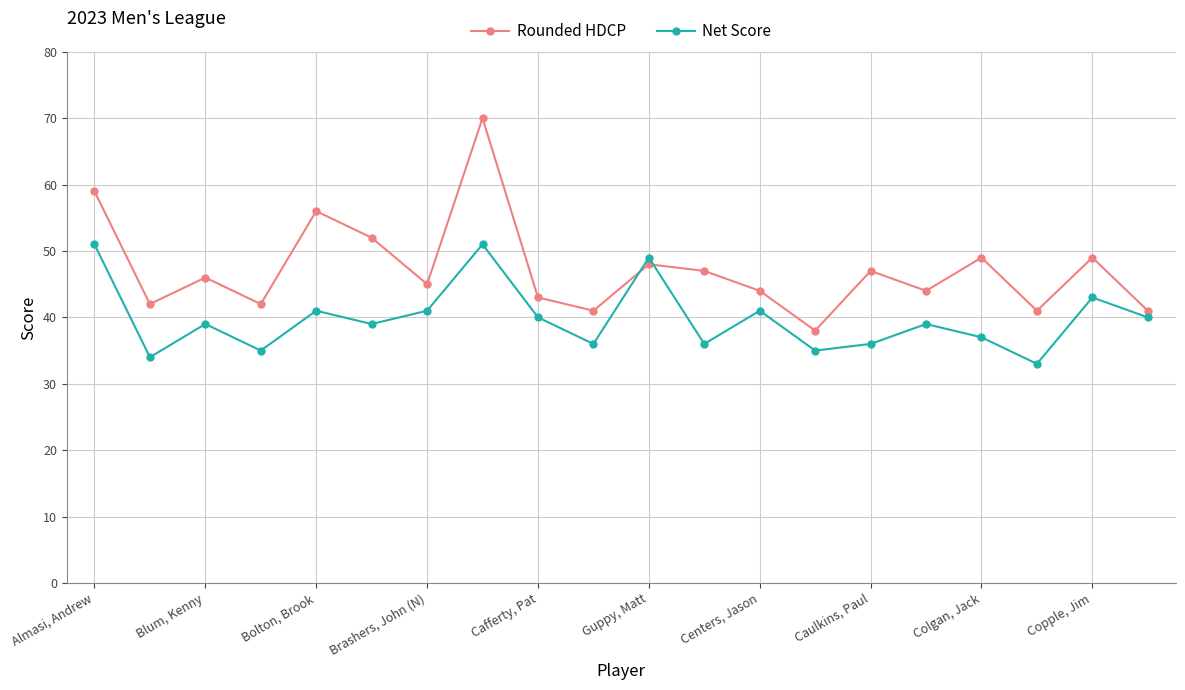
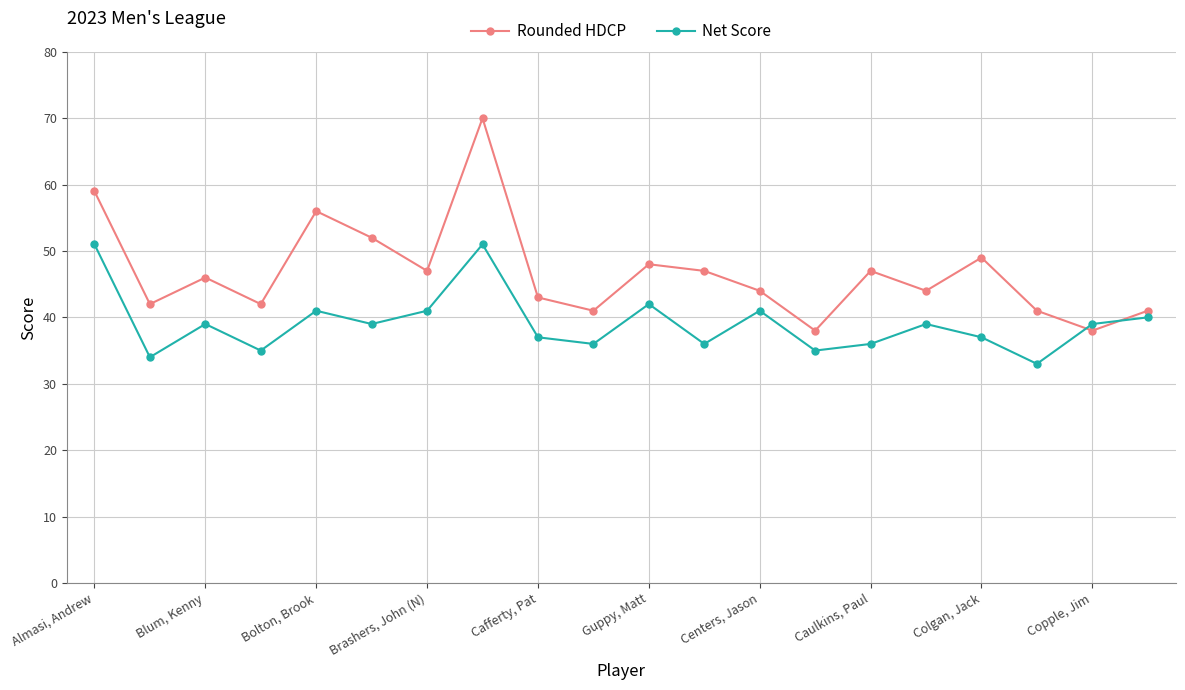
  {
    "Rounded HDCP": {
      "Almasi, Andrew": 59,
      "Blum, Kenny": 46,
      "Bolton, Brook": 56,
-     "Brashers, John (N)": 45,
+     "Brashers, John (N)": 47,
      "Cafferty, Pat": 43,
      "Guppy, Matt": 48,
      "Centers, Jason": 44,
      "Colgan, Jack": 49,
-     "Copple, Jim": 49
+     "Copple, Jim": 38
    },
    "Net Score": {
      "Almasi, Andrew": 51,
      "Blum, Kenny": 39,
      "Bolton, Brook": 41,
      "Brashers, John (N)": 41,
-     "Cafferty, Pat": 40,
-     "Guppy, Matt": 49,
+     "Cafferty, Pat": 37,
+     "Guppy, Matt": 42,
      "Centers, Jason": 41,
      "Colgan, Jack": 37,
-     "Copple, Jim": 43
+     "Copple, Jim": 39
    }
  }
